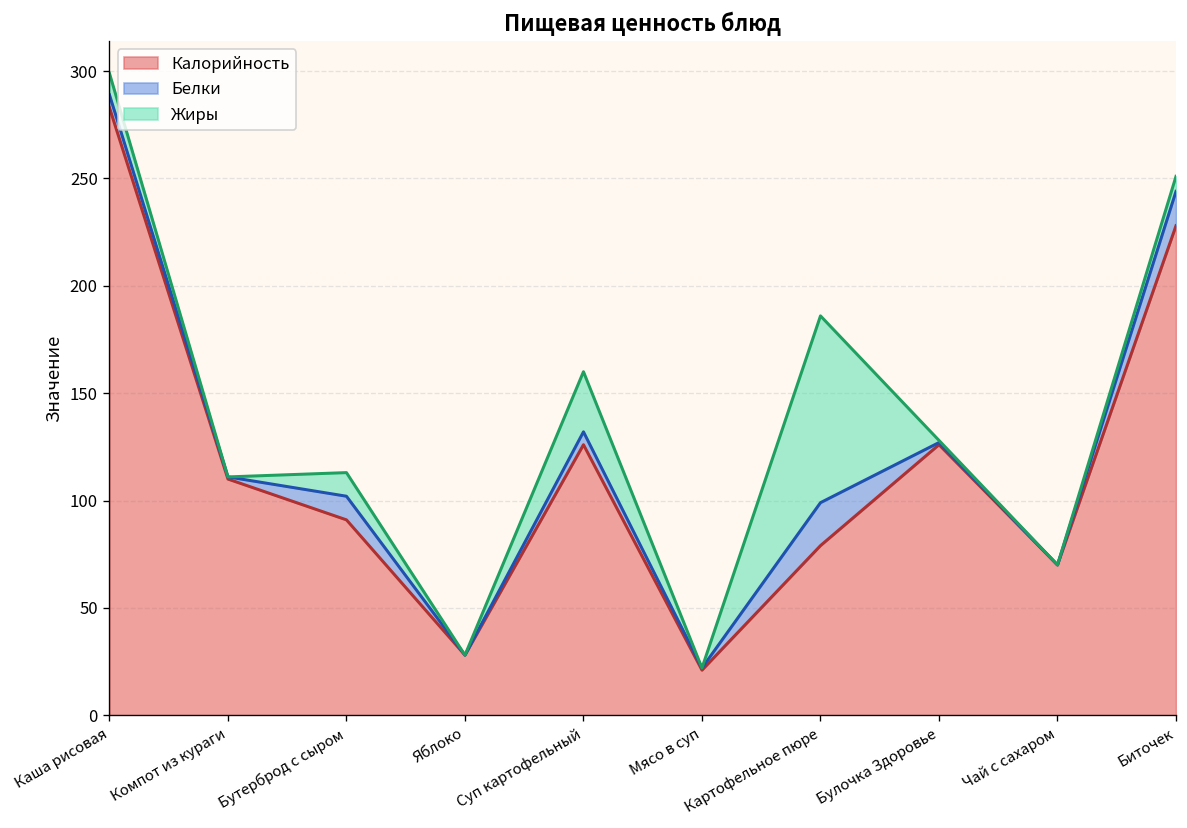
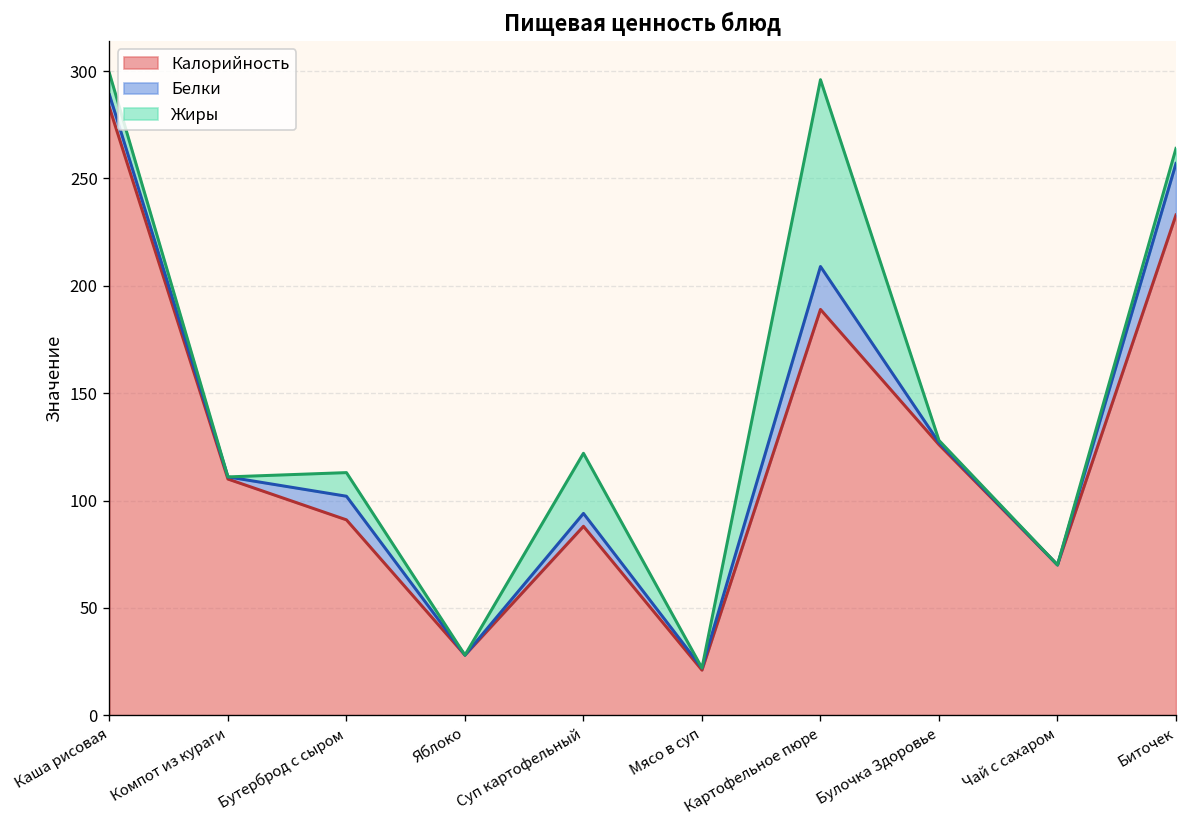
  {
    "Калорийность": {
      "Каша рисовая": 283,
      "Бутерброд с сыром": 91,
-     "Суп картофельный": 126,
-     "Картофельное пюре": 79,
-     "Биточек": 228
+     "Суп картофельный": 88,
+     "Картофельное пюре": 189,
+     "Биточек": 233
    },
    "Белки": {
      "Каша рисовая": 6,
      "Бутерброд с сыром": 11,
      "Суп картофельный": 6,
      "Картофельное пюре": 20,
-     "Биточек": 16
+     "Биточек": 24
    },
    "Жиры": {
      "Каша рисовая": 10,
      "Бутерброд с сыром": 11,
      "Суп картофельный": 28,
      "Картофельное пюре": 87,
      "Биточек": 7
    }
  }
